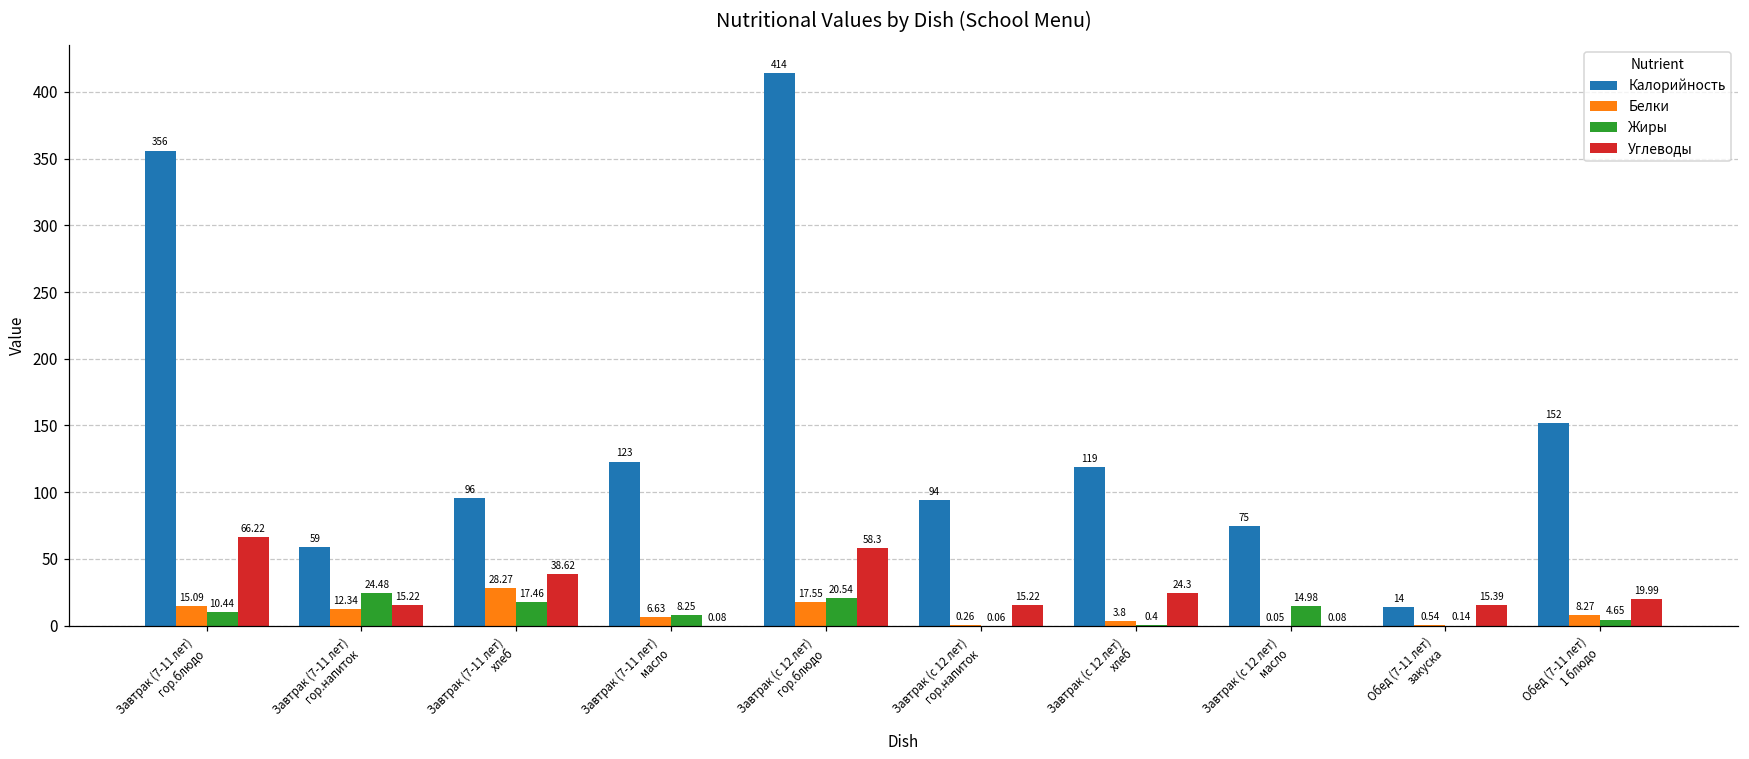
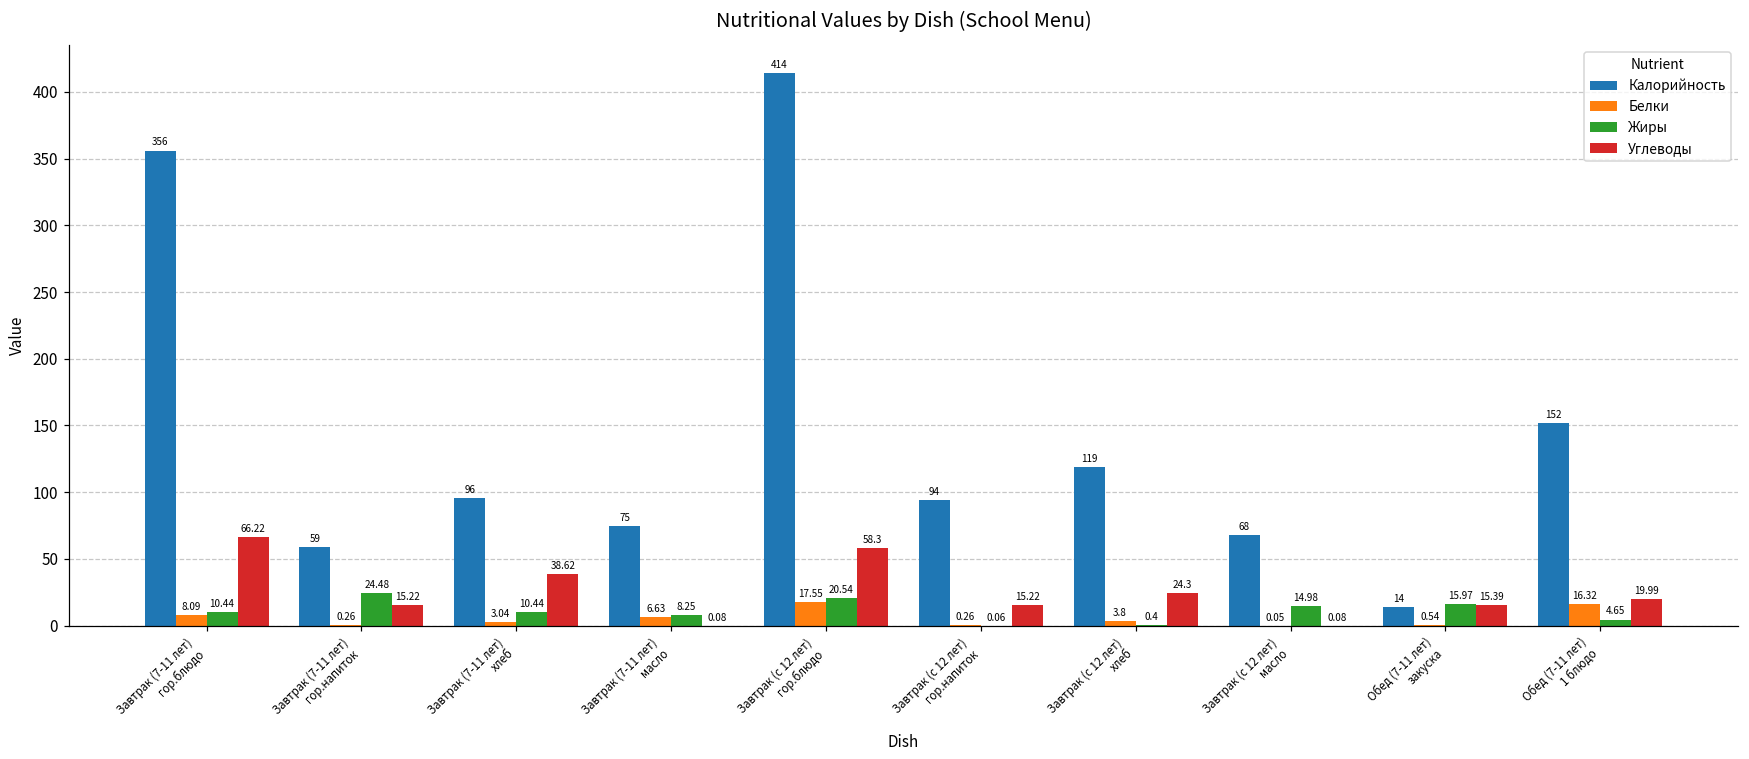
  {
    "Калорийность": {
      "Завтрак (7-11 лет) гор.блюдо": 356,
      "Завтрак (7-11 лет) гор.напиток": 59,
      "Завтрак (7-11 лет) хлеб": 96,
-     "Завтрак (7-11 лет) масло": 123,
+     "Завтрак (7-11 лет) масло": 75,
      "Завтрак (с 12 лет) гор.блюдо": 414,
      "Завтрак (с 12 лет) гор.напиток": 94,
      "Завтрак (с 12 лет) хлеб": 119,
-     "Завтрак (с 12 лет) масло": 75,
+     "Завтрак (с 12 лет) масло": 68,
      "Обед (7-11 лет) закуска": 14,
      "Обед (7-11 лет) 1 блюдо": 152
    },
    "Белки": {
-     "Завтрак (7-11 лет) гор.блюдо": 15.09,
-     "Завтрак (7-11 лет) гор.напиток": 12.34,
-     "Завтрак (7-11 лет) хлеб": 28.27,
+     "Завтрак (7-11 лет) гор.блюдо": 8.09,
+     "Завтрак (7-11 лет) гор.напиток": 0.26,
+     "Завтрак (7-11 лет) хлеб": 3.04,
      "Завтрак (7-11 лет) масло": 6.63,
      "Завтрак (с 12 лет) гор.блюдо": 17.55,
      "Завтрак (с 12 лет) гор.напиток": 0.26,
      "Завтрак (с 12 лет) хлеб": 3.8,
      "Завтрак (с 12 лет) масло": 0.05,
      "Обед (7-11 лет) закуска": 0.54,
-     "Обед (7-11 лет) 1 блюдо": 8.27
+     "Обед (7-11 лет) 1 блюдо": 16.32
    },
    "Жиры": {
      "Завтрак (7-11 лет) гор.блюдо": 10.44,
      "Завтрак (7-11 лет) гор.напиток": 24.48,
-     "Завтрак (7-11 лет) хлеб": 17.46,
+     "Завтрак (7-11 лет) хлеб": 10.44,
      "Завтрак (7-11 лет) масло": 8.25,
      "Завтрак (с 12 лет) гор.блюдо": 20.54,
      "Завтрак (с 12 лет) гор.напиток": 0.06,
      "Завтрак (с 12 лет) хлеб": 0.4,
      "Завтрак (с 12 лет) масло": 14.98,
-     "Обед (7-11 лет) закуска": 0.14,
+     "Обед (7-11 лет) закуска": 15.97,
      "Обед (7-11 лет) 1 блюдо": 4.65
    },
    "Углеводы": {
      "Завтрак (7-11 лет) гор.блюдо": 66.22,
      "Завтрак (7-11 лет) гор.напиток": 15.22,
      "Завтрак (7-11 лет) хлеб": 38.62,
      "Завтрак (7-11 лет) масло": 0.08,
      "Завтрак (с 12 лет) гор.блюдо": 58.3,
      "Завтрак (с 12 лет) гор.напиток": 15.22,
      "Завтрак (с 12 лет) хлеб": 24.3,
      "Завтрак (с 12 лет) масло": 0.08,
      "Обед (7-11 лет) закуска": 15.39,
      "Обед (7-11 лет) 1 блюдо": 19.99
    }
  }
